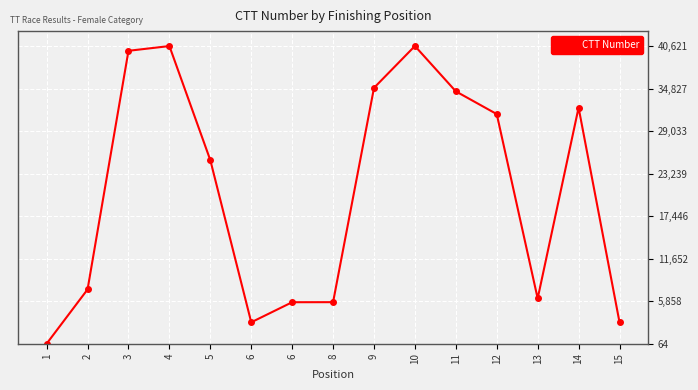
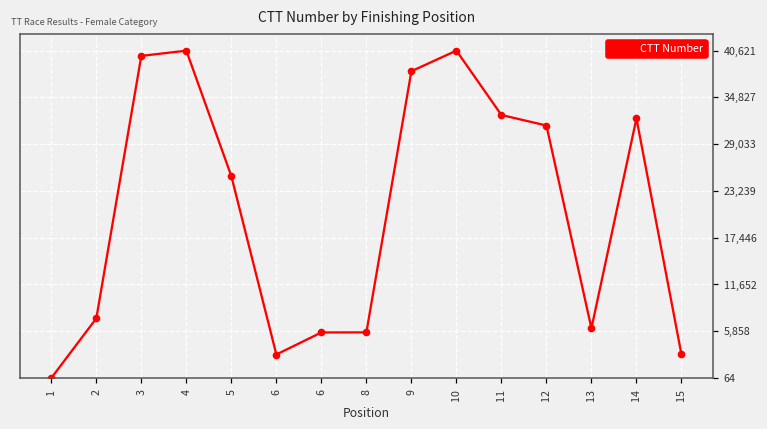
  {
    "1": "0",
    "2": "7,000",
    "3": "40,000",
    "4": "41,000",
    "5": "25,000",
    "8": "6,000",
-   "9": "35,000",
+   "9": "38,000",
    "10": "41,000",
-   "11": "34,000",
+   "11": "33,000",
    "12": "31,000",
    "13": "6,000",
    "14": "32,000",
    "15": "3,000"
  }
